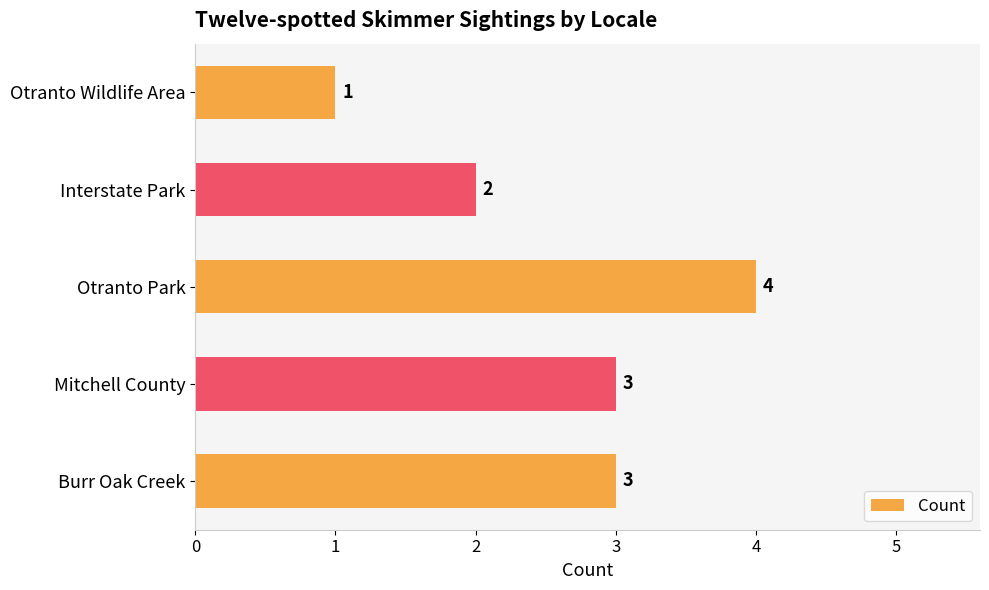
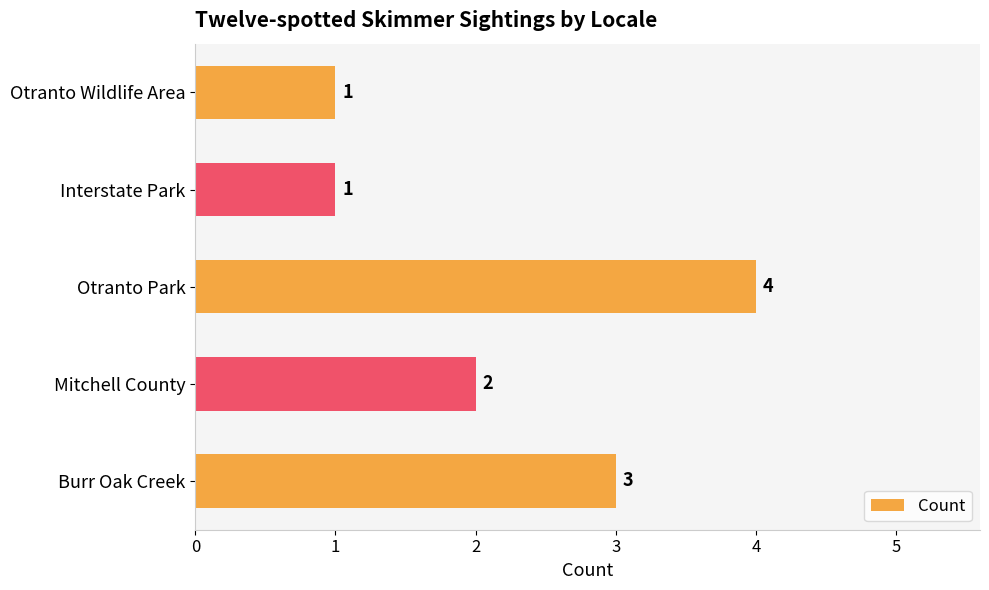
  {
    "Otranto Wildlife Area": 1,
-   "Interstate Park": 2,
+   "Interstate Park": 1,
    "Otranto Park": 4,
-   "Mitchell County": 3,
+   "Mitchell County": 2,
    "Burr Oak Creek": 3
  }
